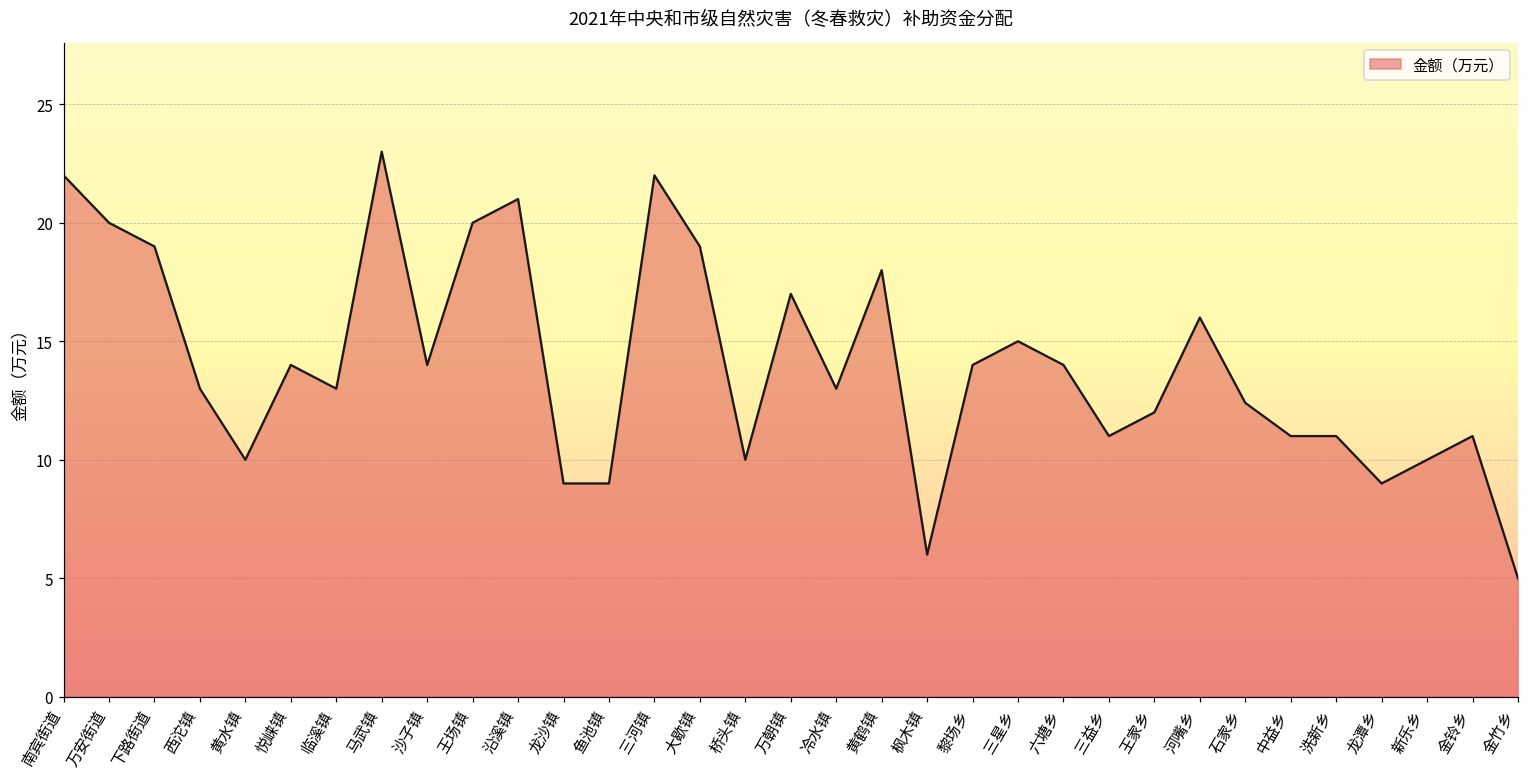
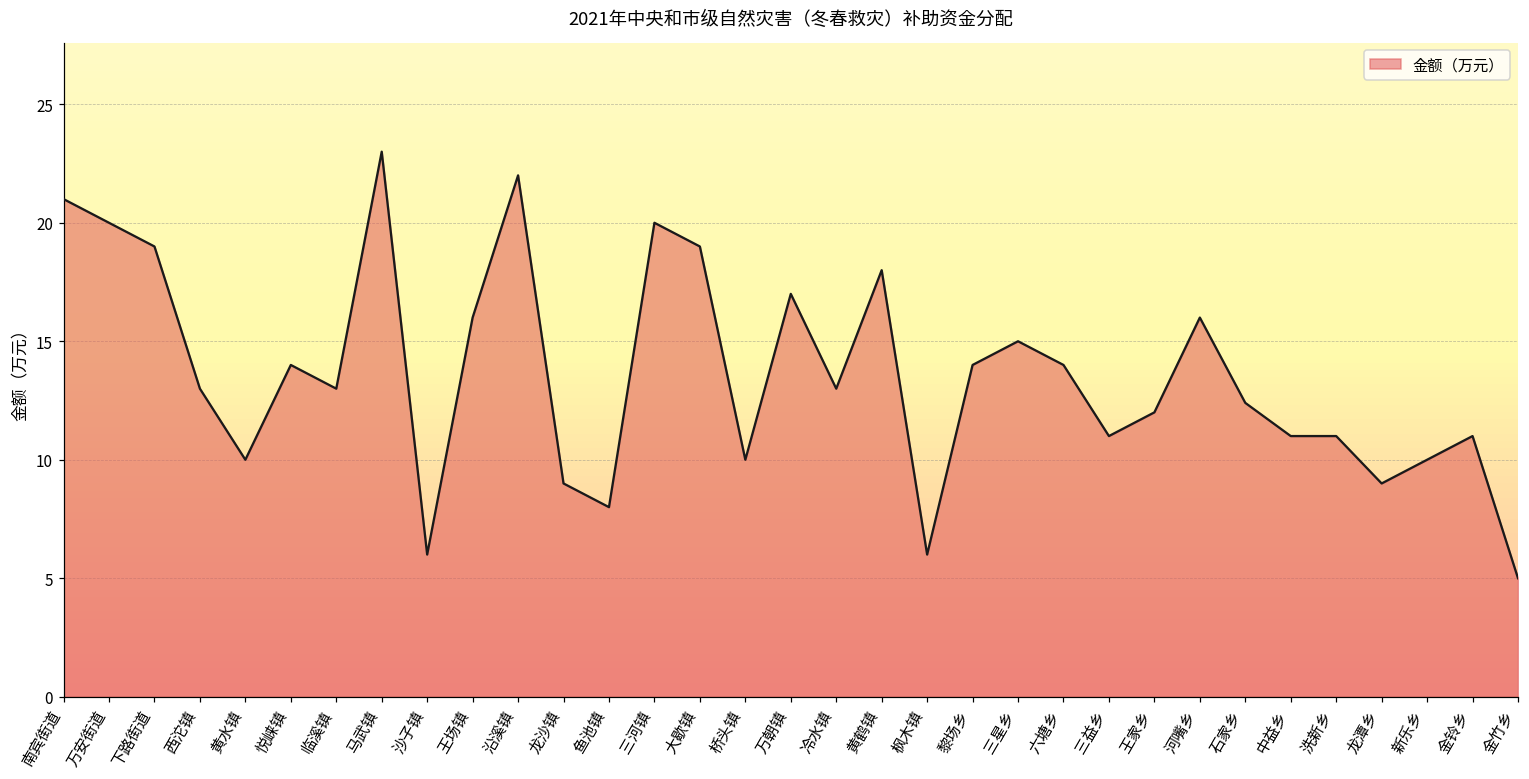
  {
-   "南宾街道": 22,
+   "南宾街道": 21,
    "万安街道": 20,
    "下路街道": 19,
    "西沱镇": 13,
    "黄水镇": 10,
    "悦崃镇": 14,
    "临溪镇": 13,
    "马武镇": 23,
-   "沙子镇": 14,
-   "王场镇": 20,
-   "沿溪镇": 21,
+   "沙子镇": 6,
+   "王场镇": 16,
+   "沿溪镇": 22,
    "龙沙镇": 9,
-   "鱼池镇": 9,
-   "三河镇": 22,
+   "鱼池镇": 8,
+   "三河镇": 20,
    "大歇镇": 19,
    "桥头镇": 10,
    "万朝镇": 17,
    "冷水镇": 13,
    "黄鹤镇": 18,
    "枫木镇": 6,
    "黎场乡": 14,
    "三星乡": 15,
    "六塘乡": 14,
    "三益乡": 11,
    "王家乡": 12,
    "河嘴乡": 16,
    "石家乡": 12.4,
    "中益乡": 11,
    "洗新乡": 11,
    "龙潭乡": 9,
    "新乐乡": 10,
    "金铃乡": 11,
    "金竹乡": 5
  }
